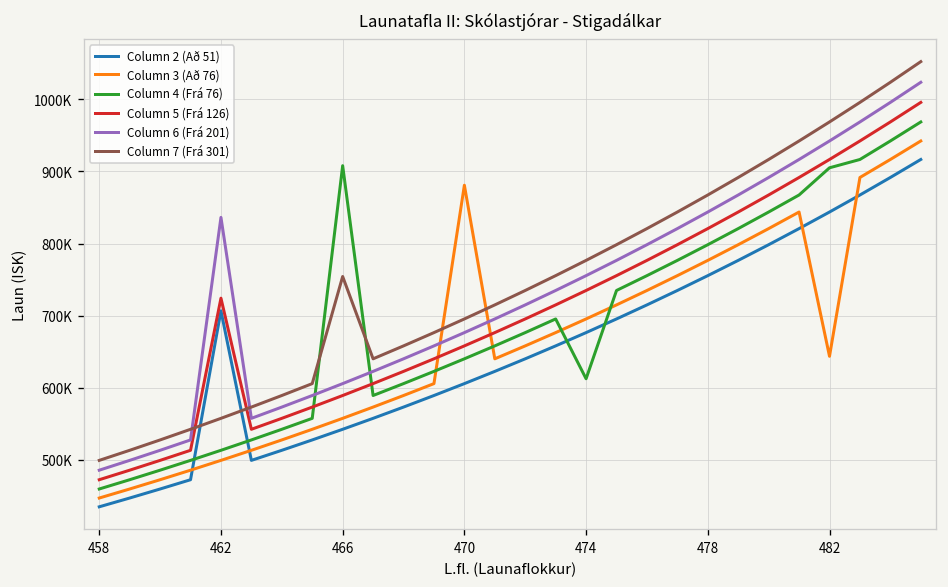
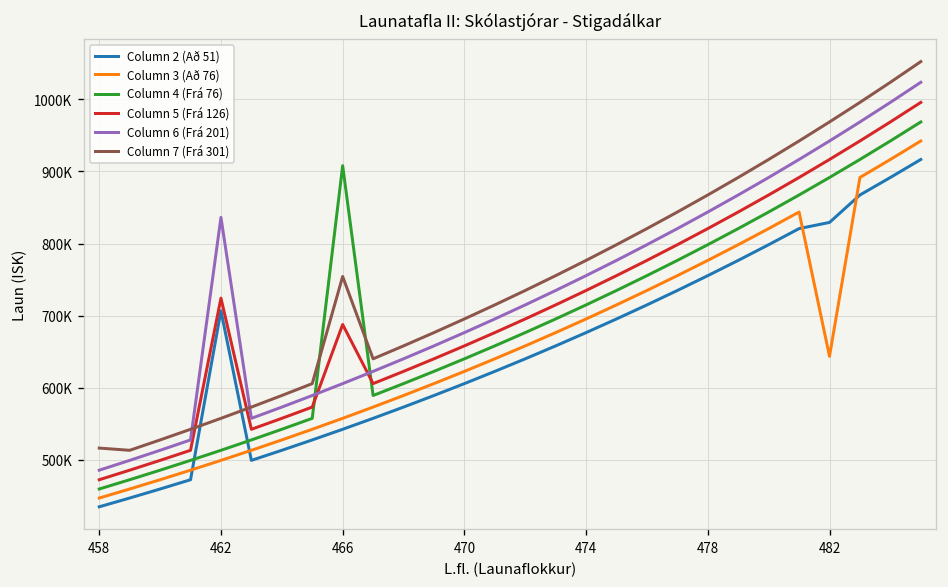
  {
    "Column 2 (Að 51)": {
      "458": 430000,
      "462": 710000,
      "466": 540000,
      "470": 610000,
      "474": 680000,
      "478": 760000,
-     "482": 840000
+     "482": 830000
    },
    "Column 3 (Að 76)": {
      "458": 450000,
      "462": 500000,
      "466": 560000,
-     "470": 880000,
+     "470": 620000,
      "474": 700000,
      "478": 780000,
      "482": 640000
    },
    "Column 4 (Frá 76)": {
      "458": 460000,
      "462": 510000,
      "466": 910000,
      "470": 640000,
-     "474": 610000,
+     "474": 710000,
      "478": 800000,
-     "482": 910000
+     "482": 890000
    },
    "Column 5 (Frá 126)": {
      "458": 470000,
      "462": 720000,
-     "466": 590000,
+     "466": 690000,
      "470": 660000,
      "474": 730000,
      "478": 820000,
      "482": 920000
    },
    "Column 6 (Frá 201)": {
      "458": 490000,
      "462": 840000,
      "466": 610000,
      "470": 680000,
      "474": 760000,
      "478": 840000,
      "482": 940000
    },
    "Column 7 (Frá 301)": {
-     "458": 500000,
+     "458": 520000,
      "462": 560000,
      "466": 750000,
      "470": 700000,
      "474": 780000,
      "478": 870000,
      "482": 970000
    }
  }
